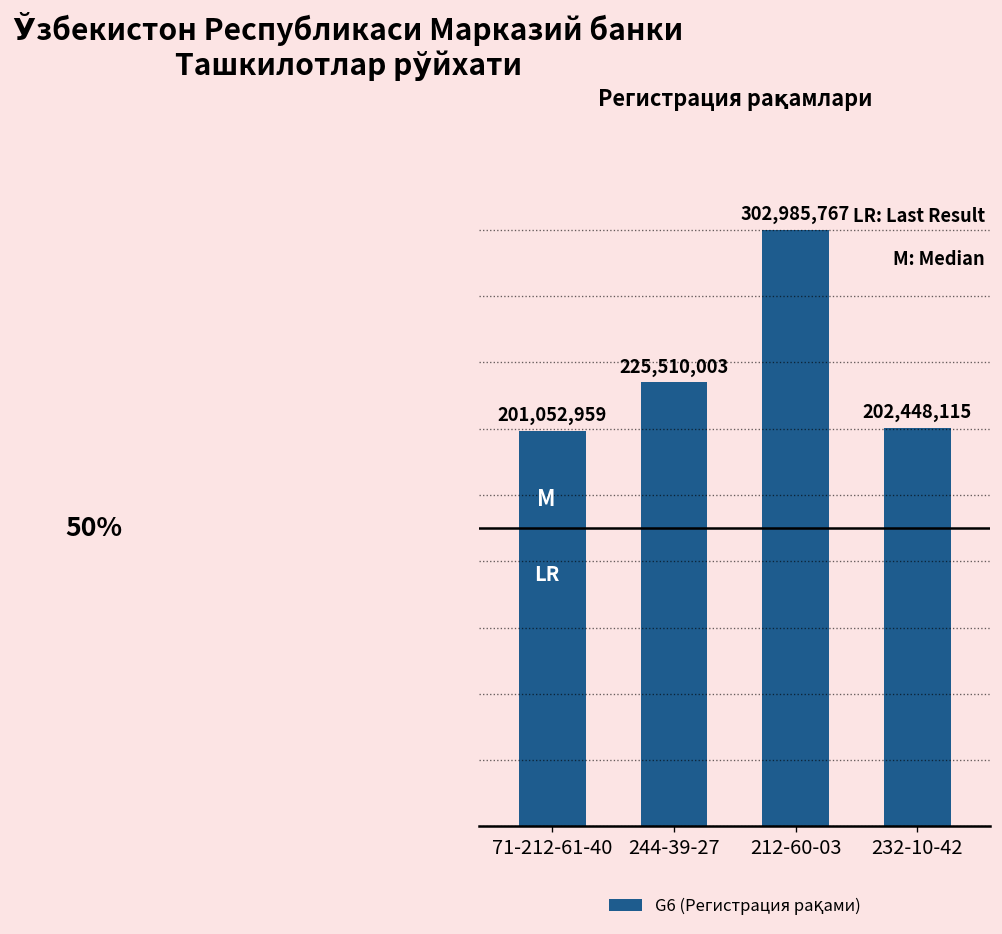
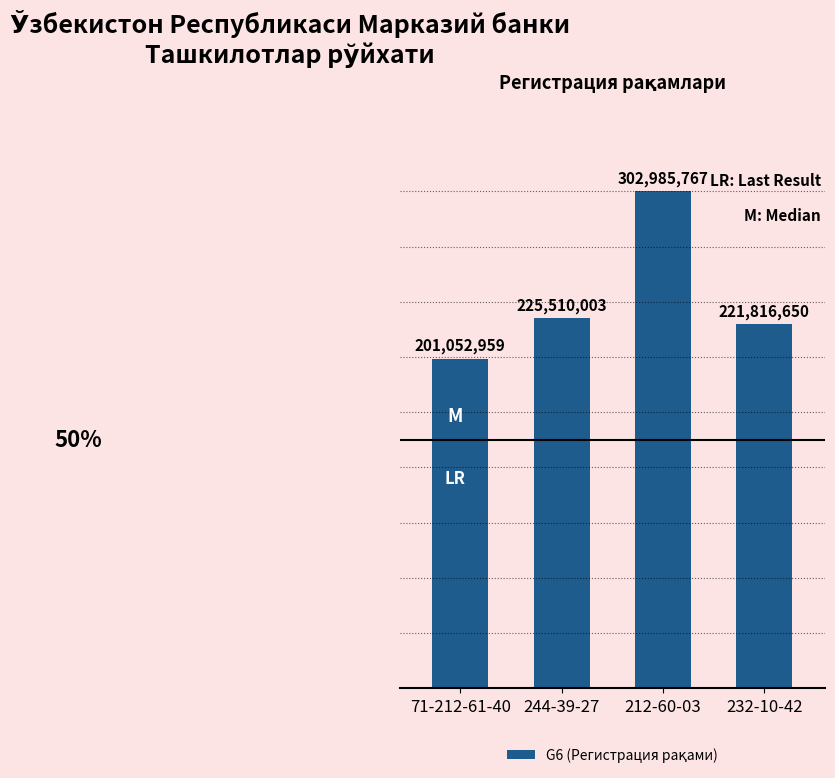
  {
    "71-212-61-40": "201,052,959",
    "244-39-27": "225,510,003",
    "212-60-03": "302,985,767",
-   "232-10-42": "202,448,115"
+   "232-10-42": "221,816,650"
  }
